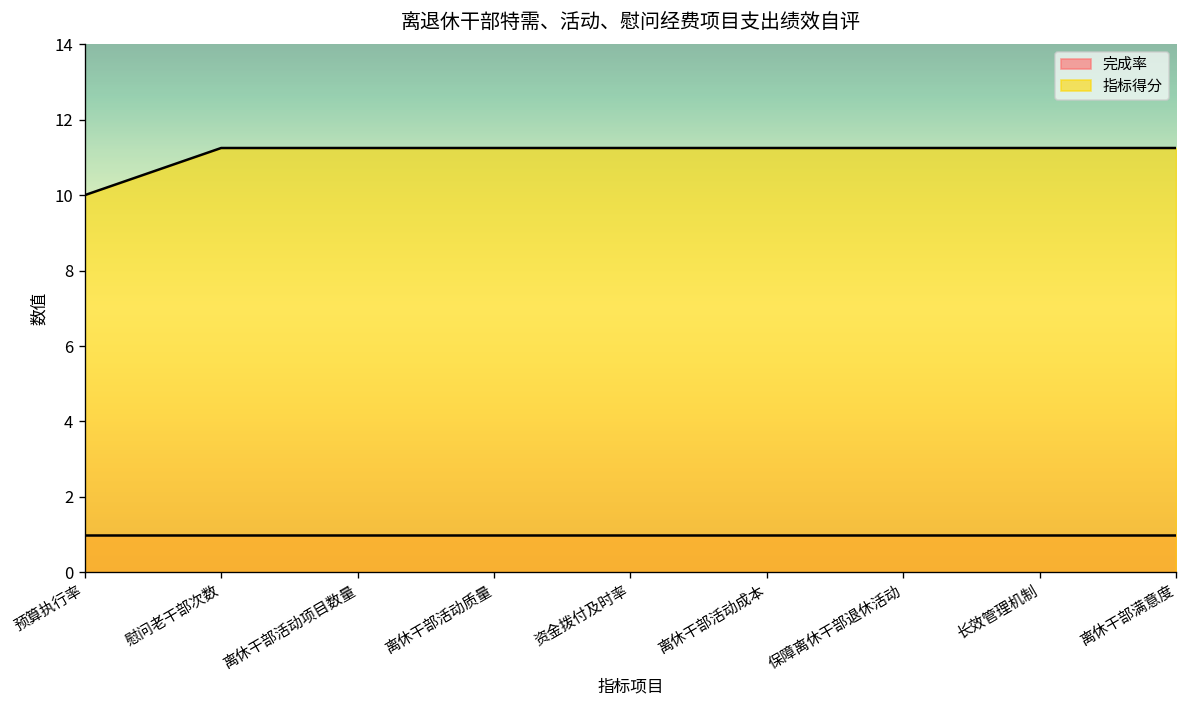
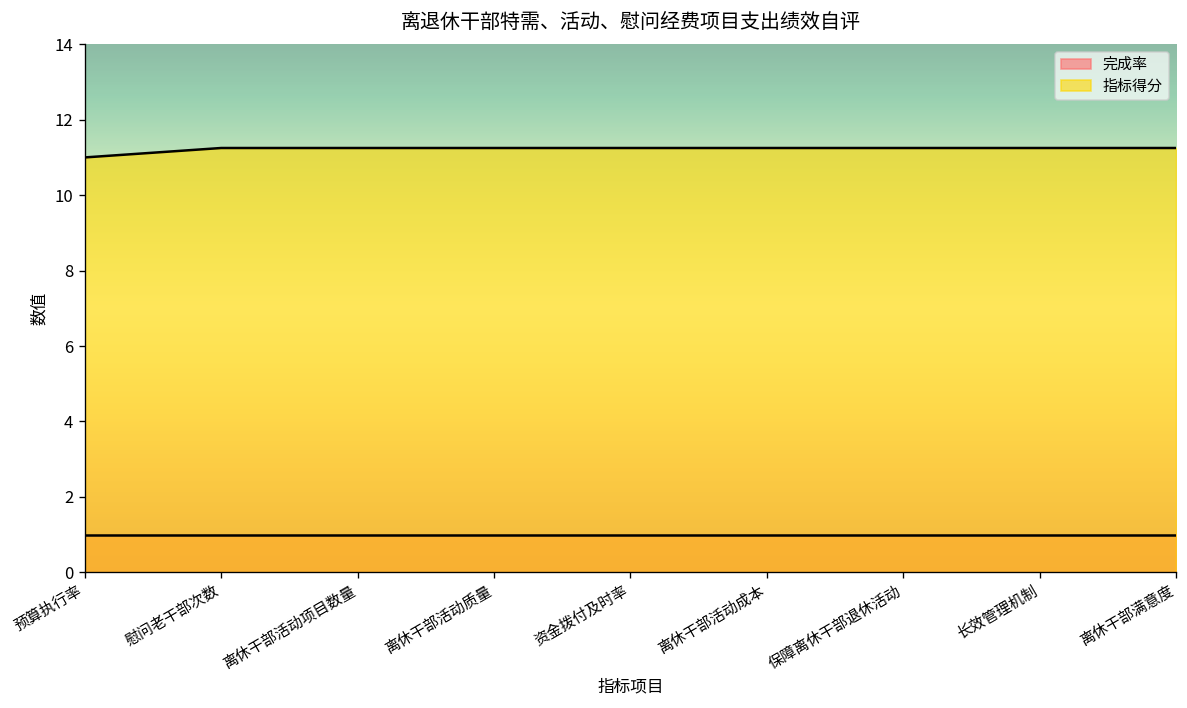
  {
    "完成率": {
      "预算执行率": 1,
      "慰问老干部次数": 1,
      "离休干部活动项目数量": 1,
      "离休干部活动质量": 1,
      "资金拨付及时率": 1,
      "离休干部活动成本": 1,
      "保障离休干部退休活动": 1,
      "长效管理机制": 1,
      "离休干部满意度": 1
    },
    "指标得分": {
-     "预算执行率": 10,
+     "预算执行率": 11,
      "慰问老干部次数": 11.3,
      "离休干部活动项目数量": 11.3,
      "离休干部活动质量": 11.3,
      "资金拨付及时率": 11.3,
      "离休干部活动成本": 11.3,
      "保障离休干部退休活动": 11.3,
      "长效管理机制": 11.3,
      "离休干部满意度": 11.3
    }
  }
